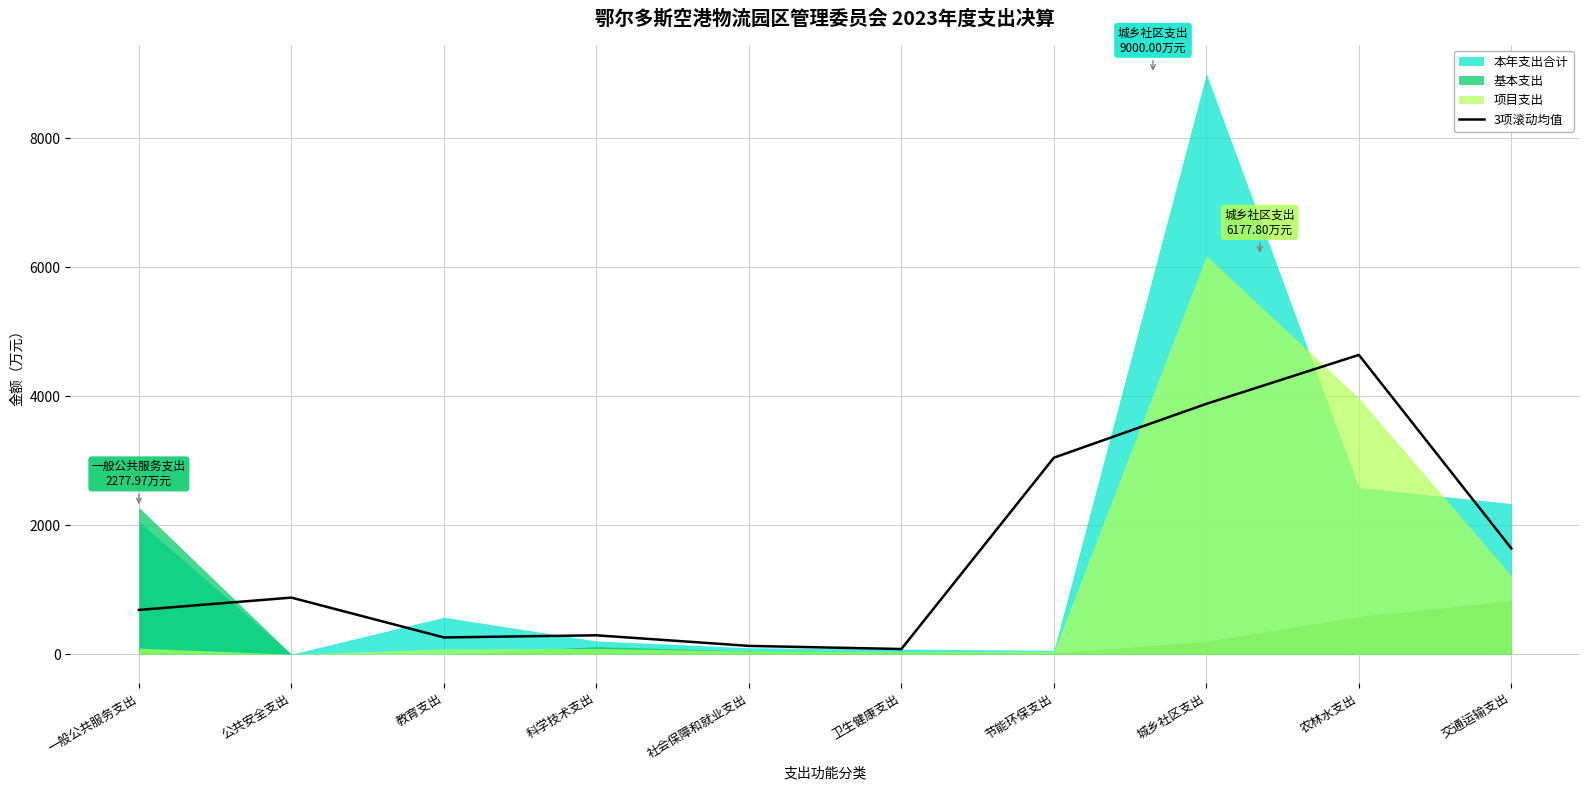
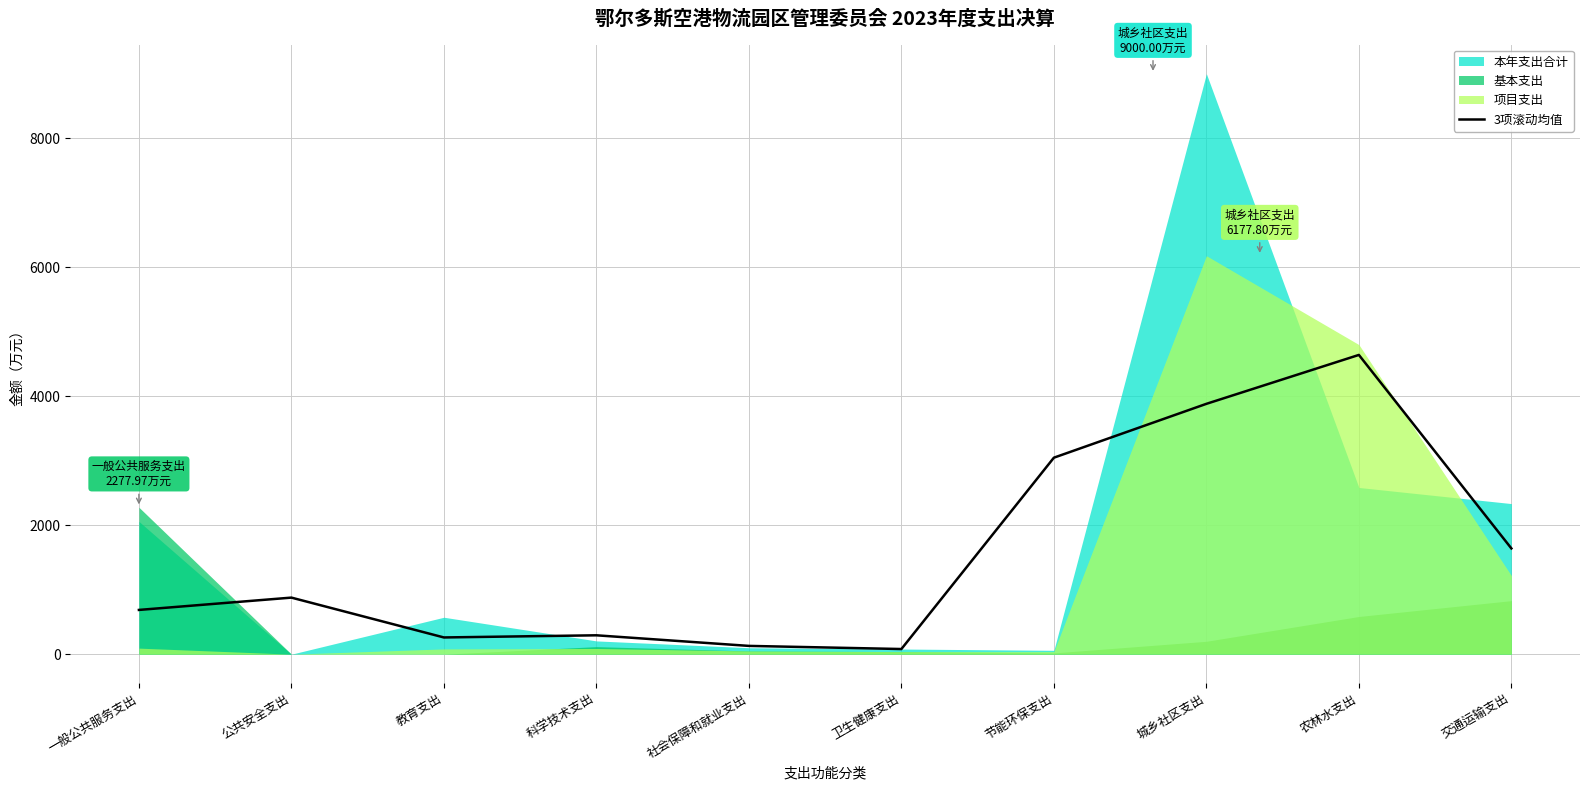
  {
    "3项滚动均值": {
      "一般公共服务支出": 700,
      "公共安全支出": 900,
      "教育支出": 300,
      "科学技术支出": 300,
      "节能环保支出": 3000,
      "城乡社区支出": 3900,
      "农林水支出": 4600,
      "交通运输支出": 1600
    },
    "本年支出合计": {
      "一般公共服务支出": 2100,
      "教育支出": 600,
      "科学技术支出": 200,
      "农林水支出": 2600,
      "交通运输支出": 2300
    },
    "基本支出": {
      "教育支出": 0,
      "城乡社区支出": 200,
      "农林水支出": 600,
      "交通运输支出": 800
    },
    "项目支出": {
      "一般公共服务支出": 100,
      "教育支出": 100,
-     "农林水支出": 4000,
+     "农林水支出": 4800,
      "交通运输支出": 1200
    }
  }
